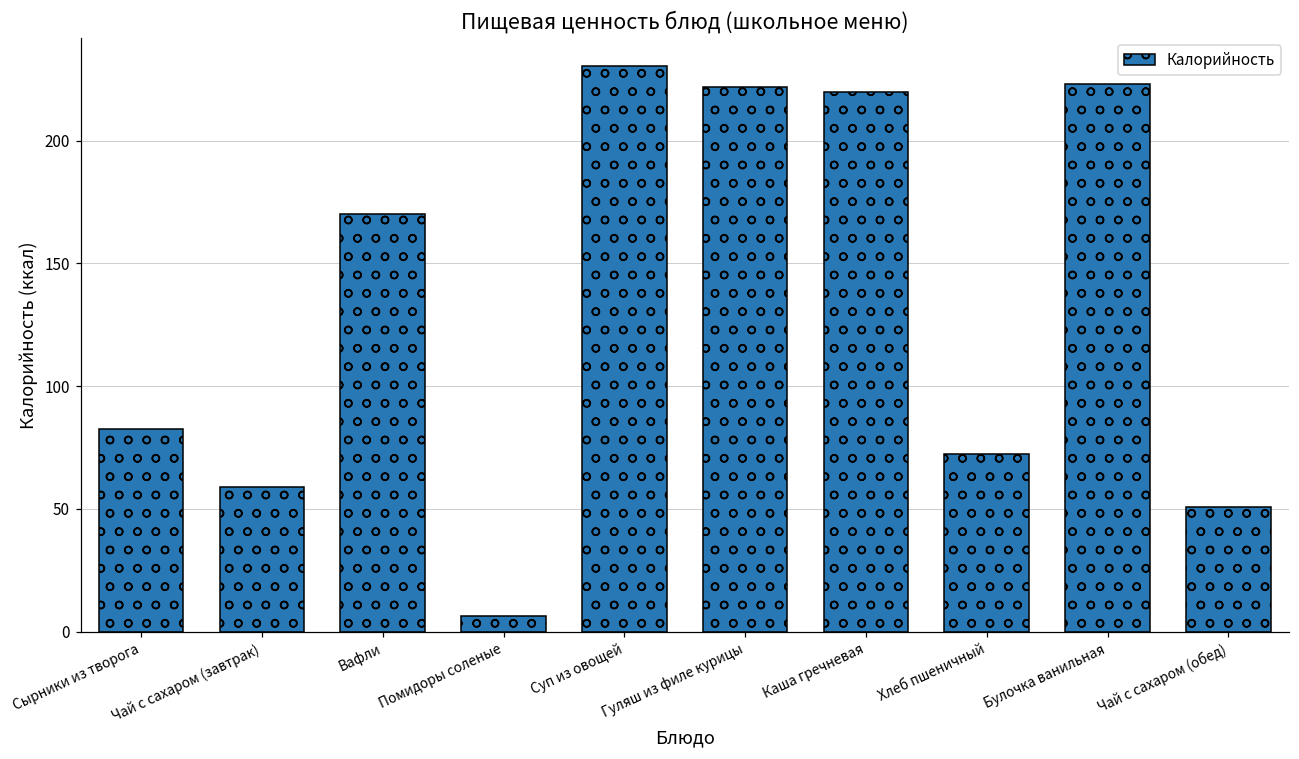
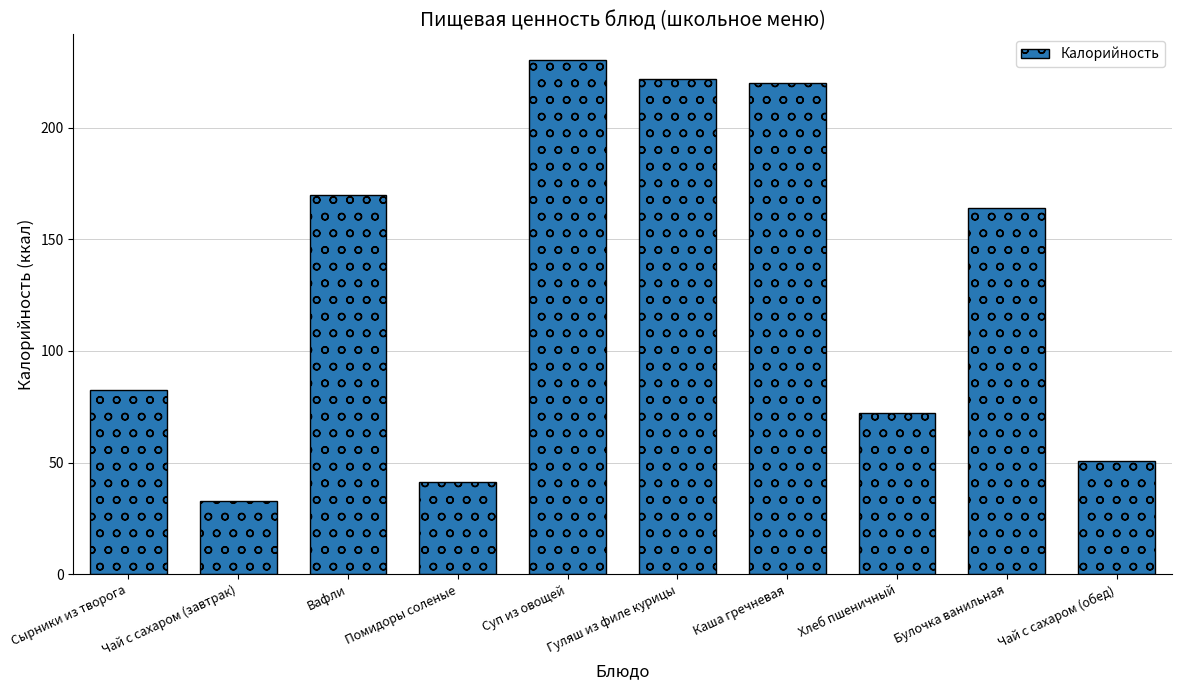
  {
    "Сырники из творога": 83,
-   "Чай с сахаром (завтрак)": 59,
+   "Чай с сахаром (завтрак)": 33,
    "Вафли": 170,
-   "Помидоры соленые": 7,
+   "Помидоры соленые": 42,
    "Суп из овощей": 230,
    "Гуляш из филе курицы": 222,
    "Каша гречневая": 220,
    "Хлеб пшеничный": 72,
-   "Булочка ванильная": 223,
+   "Булочка ванильная": 164,
    "Чай с сахаром (обед)": 51
  }
